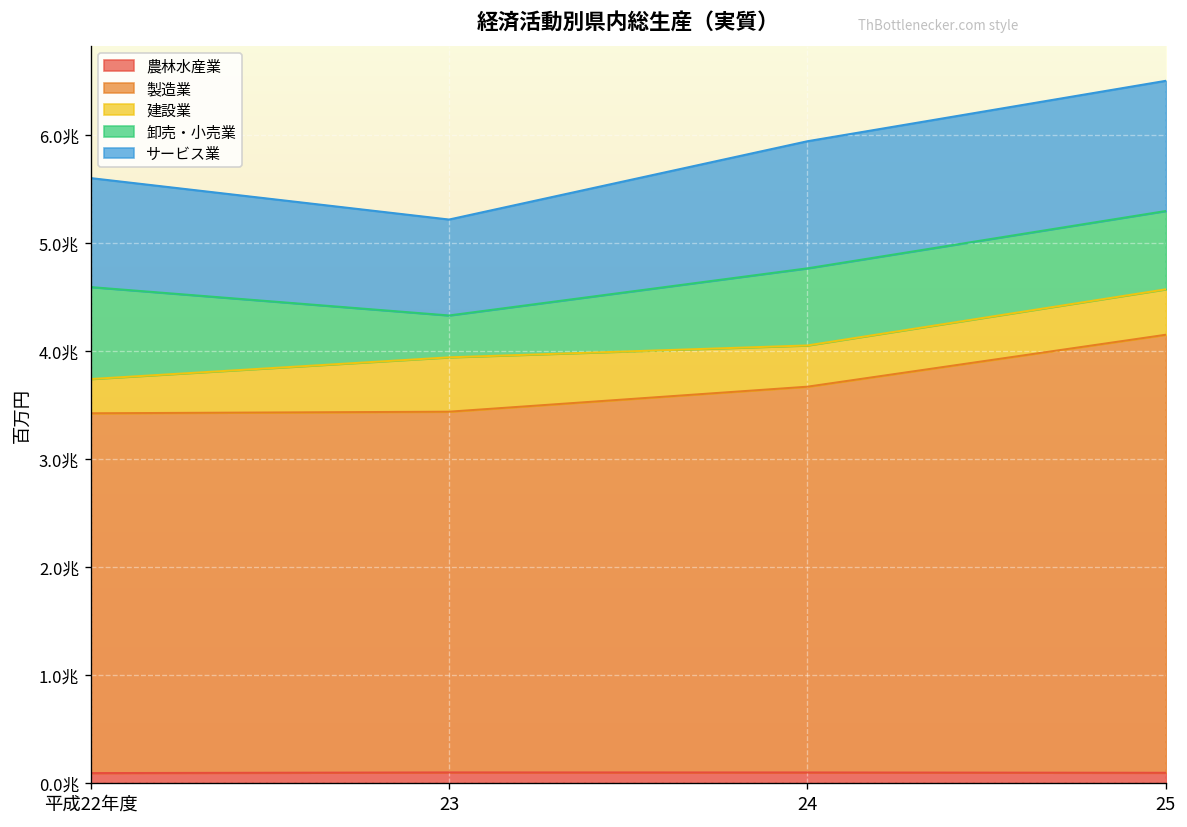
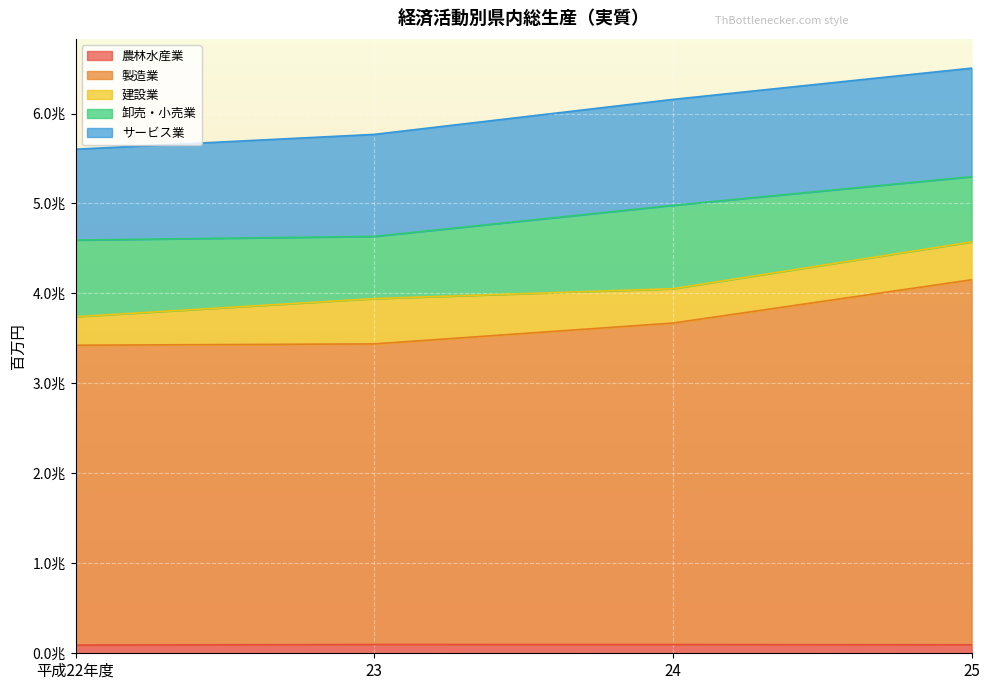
  {
    "建設業": {
      "平成22年度": "0.3兆",
      "23": "0.5兆",
      "24": "0.4兆",
      "25": "0.4兆"
    },
    "卸売・小売業": {
      "平成22年度": "0.9兆",
-     "23": "0.4兆",
-     "24": "0.7兆",
+     "23": "0.7兆",
+     "24": "0.9兆",
      "25": "0.7兆"
    },
    "サービス業": {
      "平成22年度": "1.0兆",
-     "23": "0.9兆",
+     "23": "1.1兆",
      "24": "1.2兆",
      "25": "1.2兆"
    }
  }
